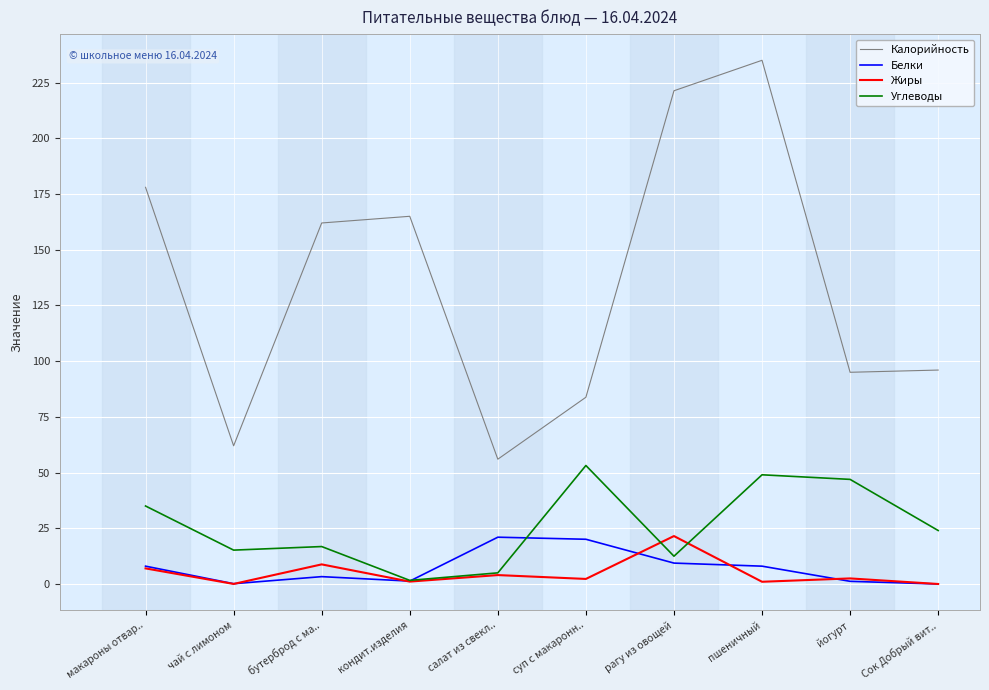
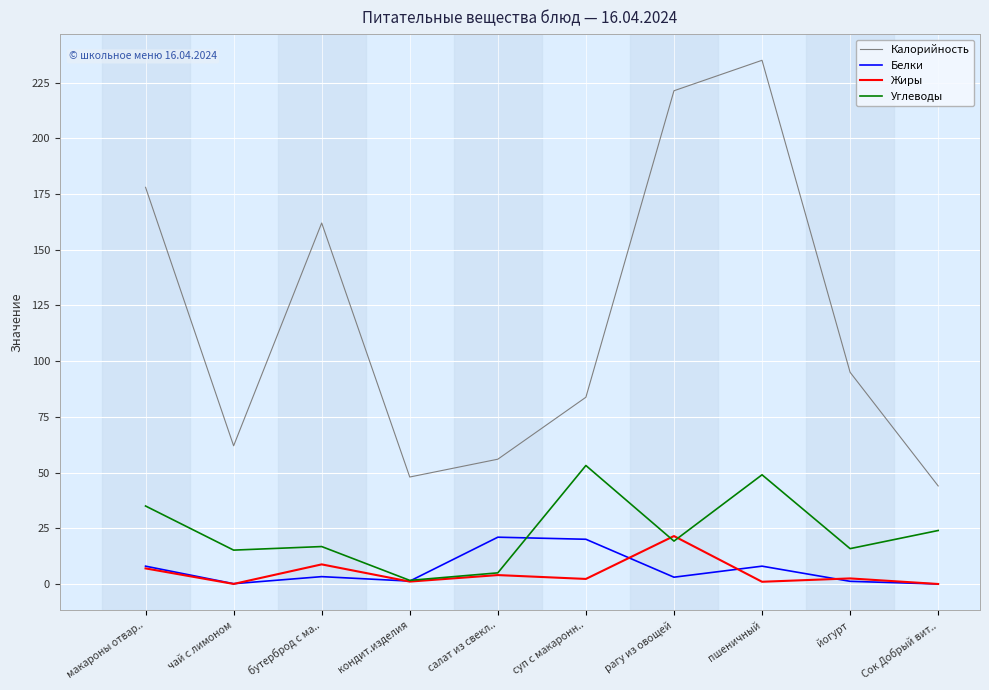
  {
    "Калорийность": {
      "макароны отвар..": 178,
      "чай с лимоном": 62,
      "бутерброд с ма..": 162,
-     "кондит.изделия": 165,
+     "кондит.изделия": 48,
      "салат из свекл..": 56,
      "суп с макаронн..": 84,
      "рагу из овощей": 221,
      "пшеничный": 235,
      "йогурт": 95,
-     "Сок Добрый вит..": 96
+     "Сок Добрый вит..": 44
    },
    "Белки": {
      "бутерброд с ма..": 3,
      "салат из свекл..": 21,
      "суп с макаронн..": 20,
-     "рагу из овощей": 9,
+     "рагу из овощей": 3,
      "пшеничный": 8,
      "йогурт": 1
    },
    "Жиры": {
      "бутерброд с ма..": 9,
      "суп с макаронн..": 2,
      "рагу из овощей": 22,
      "пшеничный": 1,
      "йогурт": 3
    },
    "Углеводы": {
      "макароны отвар..": 35,
      "чай с лимоном": 15,
      "бутерброд с ма..": 17,
      "суп с макаронн..": 53,
-     "рагу из овощей": 12,
+     "рагу из овощей": 19,
      "пшеничный": 49,
-     "йогурт": 47,
+     "йогурт": 16,
      "Сок Добрый вит..": 24
    }
  }
